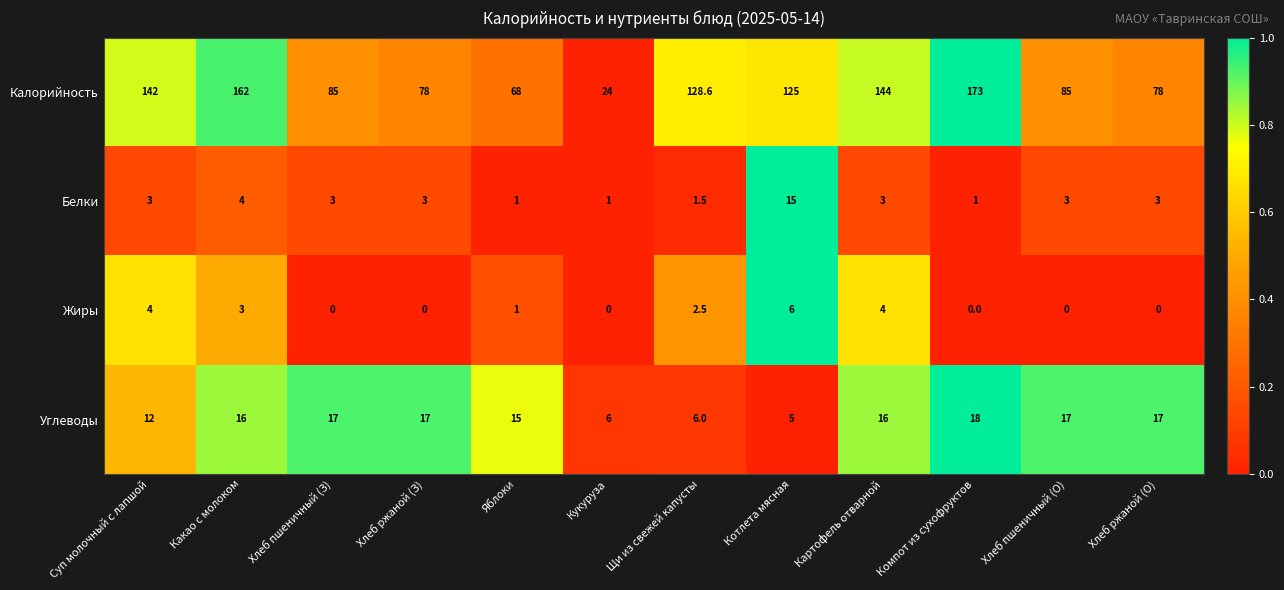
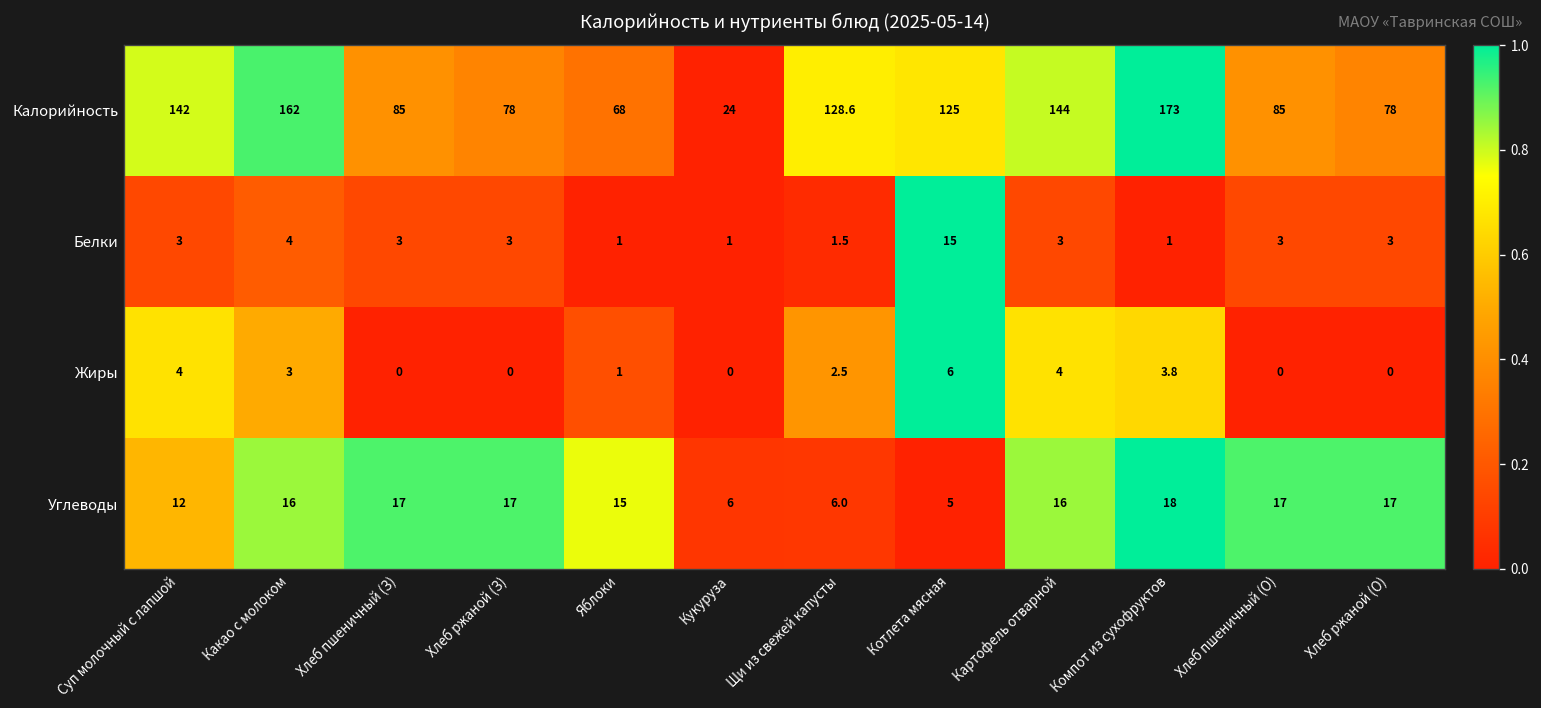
  {
    "Калорийность": {
      "Суп молочный с лапшой": 142,
      "Какао с молоком": 162,
      "Хлеб пшеничный (З)": 85,
      "Хлеб ржаной (З)": 78,
      "Яблоки": 68,
      "Кукуруза": 24,
      "Щи из свежей капусты": 128.6,
      "Котлета мясная": 125,
      "Картофель отварной": 144,
      "Компот из сухофруктов": 173,
      "Хлеб пшеничный (О)": 85,
      "Хлеб ржаной (О)": 78
    },
    "Белки": {
      "Суп молочный с лапшой": 3,
      "Какао с молоком": 4,
      "Хлеб пшеничный (З)": 3,
      "Хлеб ржаной (З)": 3,
      "Яблоки": 1,
      "Кукуруза": 1,
      "Щи из свежей капусты": 1.5,
      "Котлета мясная": 15,
      "Картофель отварной": 3,
      "Компот из сухофруктов": 1,
      "Хлеб пшеничный (О)": 3,
      "Хлеб ржаной (О)": 3
    },
    "Жиры": {
      "Суп молочный с лапшой": 4,
      "Какао с молоком": 3,
      "Хлеб пшеничный (З)": 0,
      "Хлеб ржаной (З)": 0,
      "Яблоки": 1,
      "Кукуруза": 0,
      "Щи из свежей капусты": 2.5,
      "Котлета мясная": 6,
      "Картофель отварной": 4,
-     "Компот из сухофруктов": 0.0,
+     "Компот из сухофруктов": 3.8,
      "Хлеб пшеничный (О)": 0,
      "Хлеб ржаной (О)": 0
    },
    "Углеводы": {
      "Суп молочный с лапшой": 12,
      "Какао с молоком": 16,
      "Хлеб пшеничный (З)": 17,
      "Хлеб ржаной (З)": 17,
      "Яблоки": 15,
      "Кукуруза": 6,
      "Щи из свежей капусты": 6.0,
      "Котлета мясная": 5,
      "Картофель отварной": 16,
      "Компот из сухофруктов": 18,
      "Хлеб пшеничный (О)": 17,
      "Хлеб ржаной (О)": 17
    }
  }
